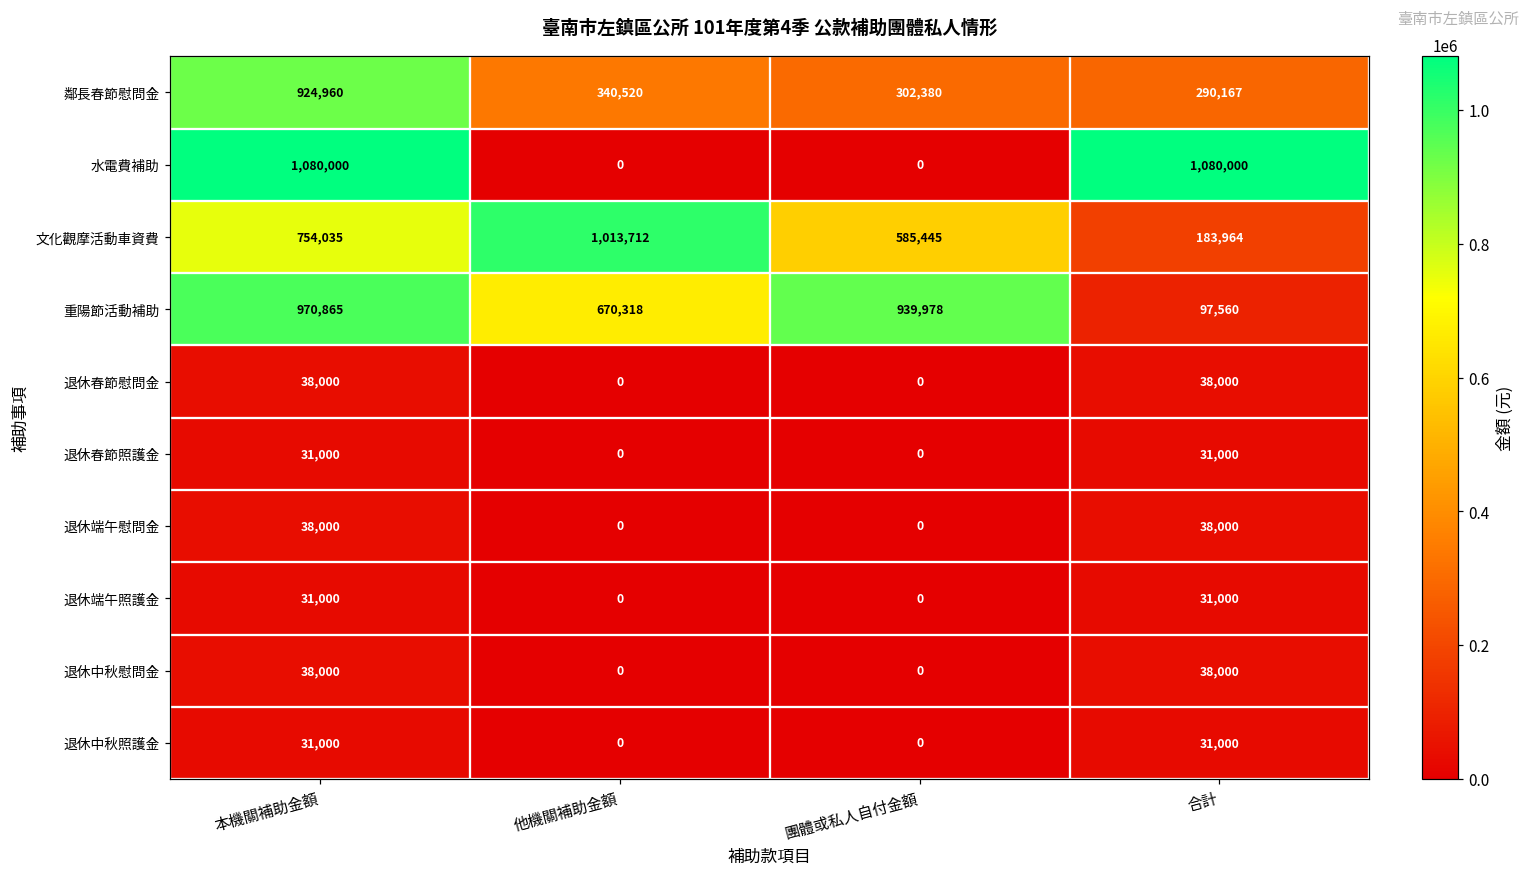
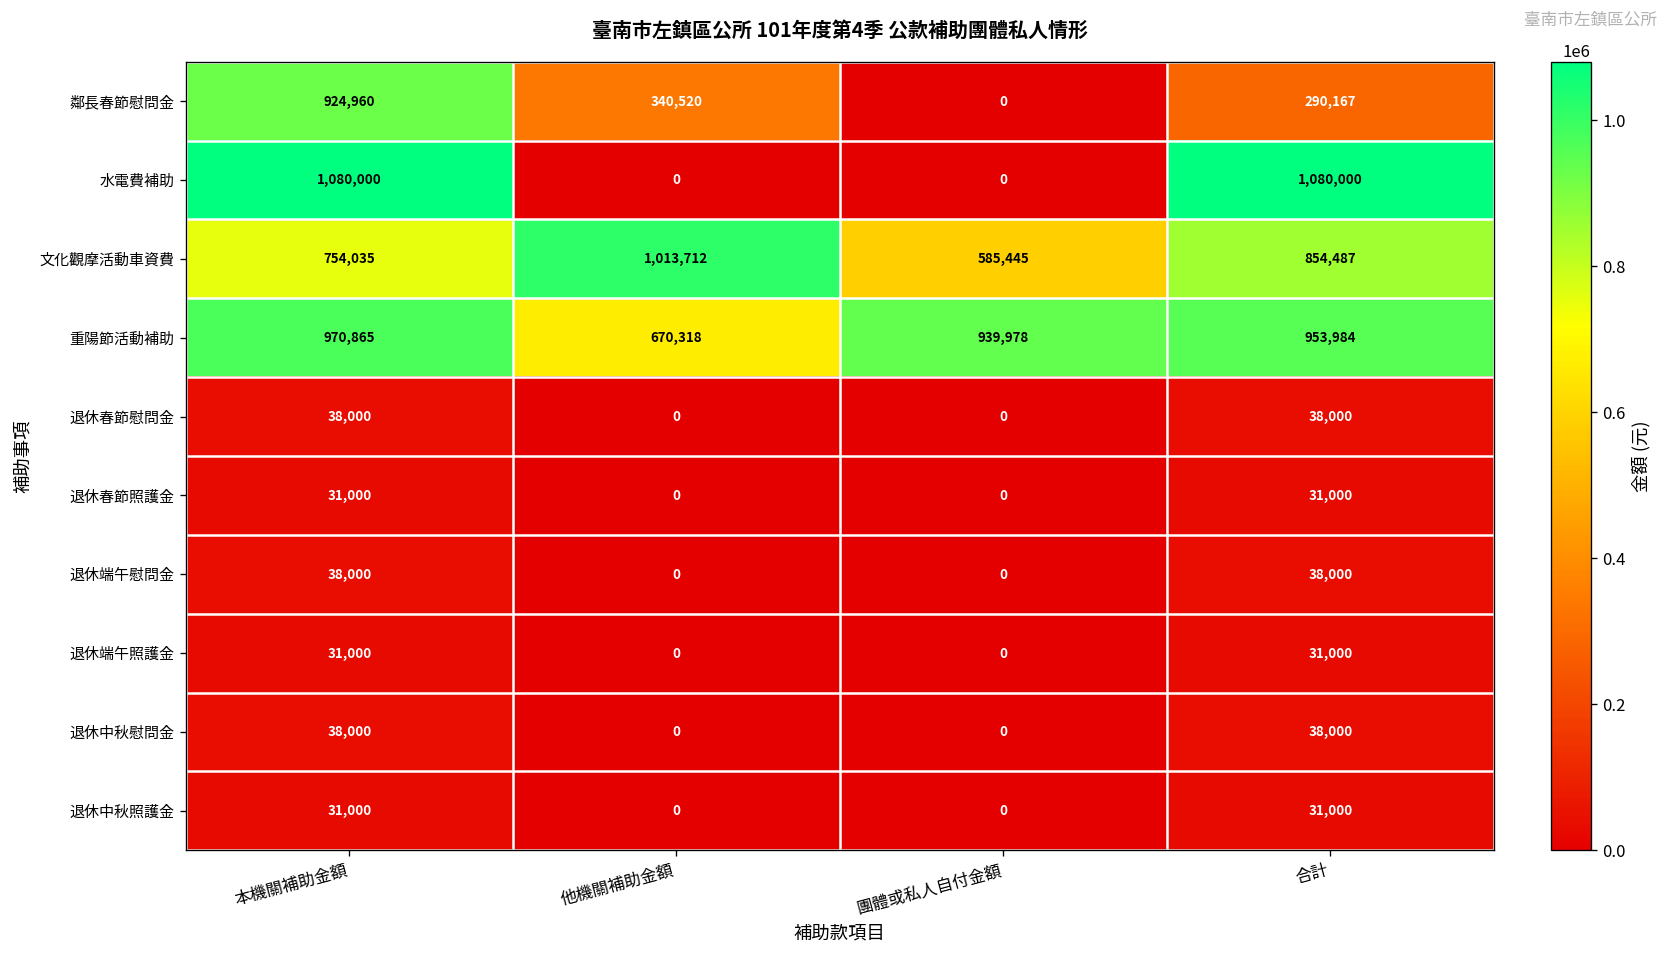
  {
    "鄰長春節慰問金": {
      "本機關補助金額": "924,960",
      "他機關補助金額": "340,520",
-     "團體或私人自付金額": "302,380",
+     "團體或私人自付金額": "0",
      "合計": "290,167"
    },
    "水電費補助": {
      "本機關補助金額": "1,080,000",
      "他機關補助金額": "0",
      "團體或私人自付金額": "0",
      "合計": "1,080,000"
    },
    "文化觀摩活動車資費": {
      "本機關補助金額": "754,035",
      "他機關補助金額": "1,013,712",
      "團體或私人自付金額": "585,445",
-     "合計": "183,964"
+     "合計": "854,487"
    },
    "重陽節活動補助": {
      "本機關補助金額": "970,865",
      "他機關補助金額": "670,318",
      "團體或私人自付金額": "939,978",
-     "合計": "97,560"
+     "合計": "953,984"
    },
    "退休春節慰問金": {
      "本機關補助金額": "38,000",
      "他機關補助金額": "0",
      "團體或私人自付金額": "0",
      "合計": "38,000"
    },
    "退休春節照護金": {
      "本機關補助金額": "31,000",
      "他機關補助金額": "0",
      "團體或私人自付金額": "0",
      "合計": "31,000"
    },
    "退休端午慰問金": {
      "本機關補助金額": "38,000",
      "他機關補助金額": "0",
      "團體或私人自付金額": "0",
      "合計": "38,000"
    },
    "退休端午照護金": {
      "本機關補助金額": "31,000",
      "他機關補助金額": "0",
      "團體或私人自付金額": "0",
      "合計": "31,000"
    },
    "退休中秋慰問金": {
      "本機關補助金額": "38,000",
      "他機關補助金額": "0",
      "團體或私人自付金額": "0",
      "合計": "38,000"
    },
    "退休中秋照護金": {
      "本機關補助金額": "31,000",
      "他機關補助金額": "0",
      "團體或私人自付金額": "0",
      "合計": "31,000"
    }
  }
